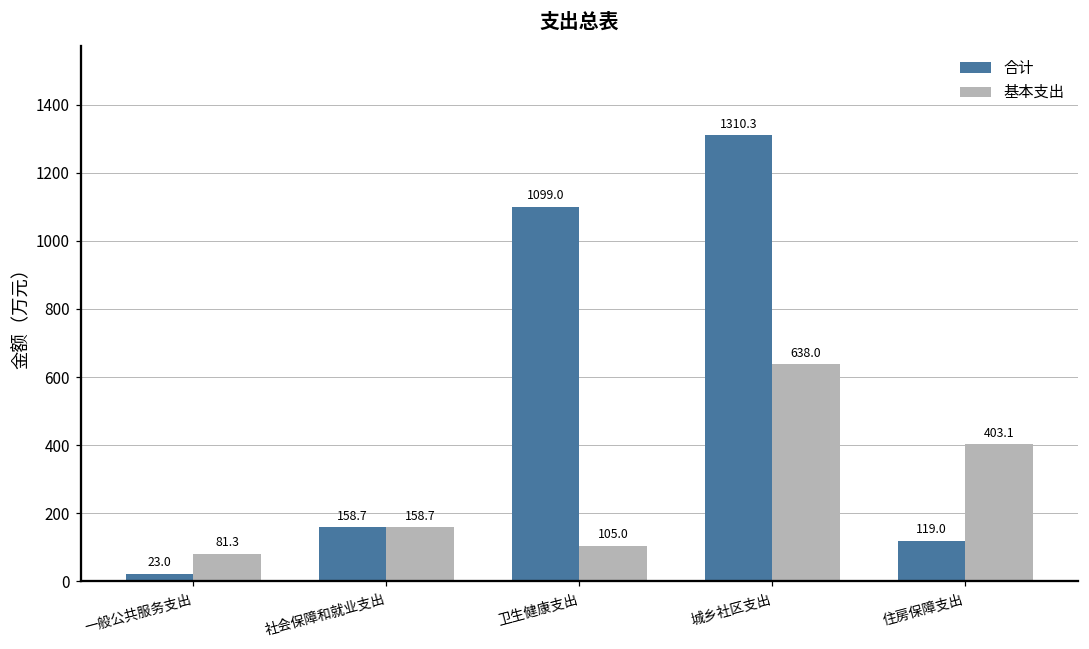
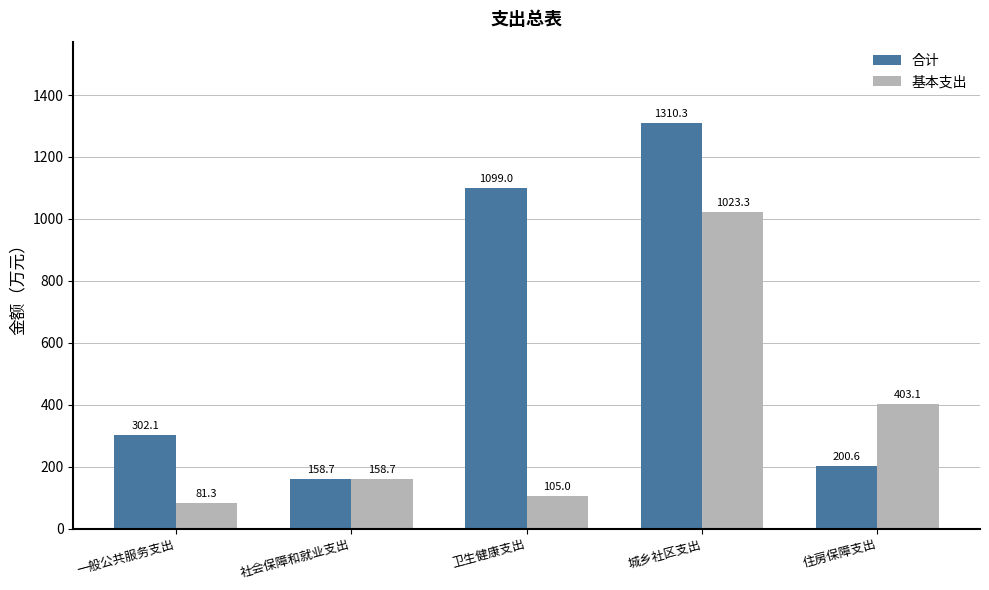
  {
    "合计": {
-     "一般公共服务支出": 23.0,
+     "一般公共服务支出": 302.1,
      "社会保障和就业支出": 158.7,
      "卫生健康支出": 1099.0,
      "城乡社区支出": 1310.3,
-     "住房保障支出": 119.0
+     "住房保障支出": 200.6
    },
    "基本支出": {
      "一般公共服务支出": 81.3,
      "社会保障和就业支出": 158.7,
      "卫生健康支出": 105.0,
-     "城乡社区支出": 638.0,
+     "城乡社区支出": 1023.3,
      "住房保障支出": 403.1
    }
  }
